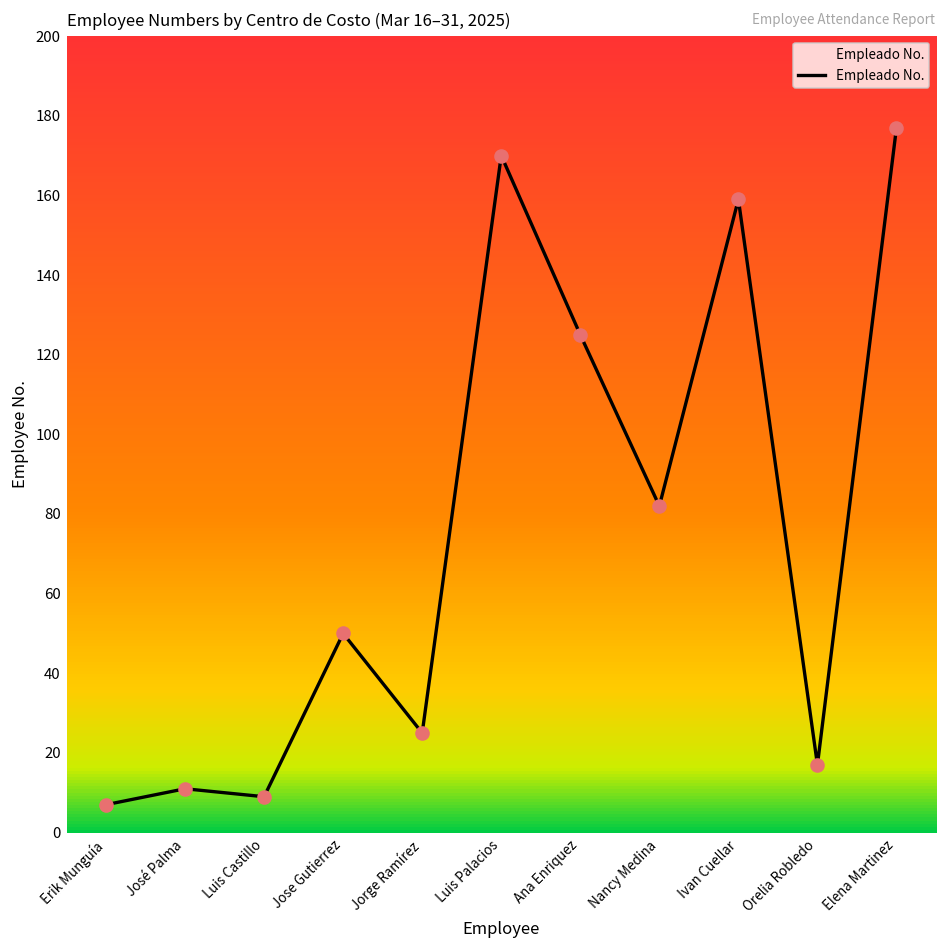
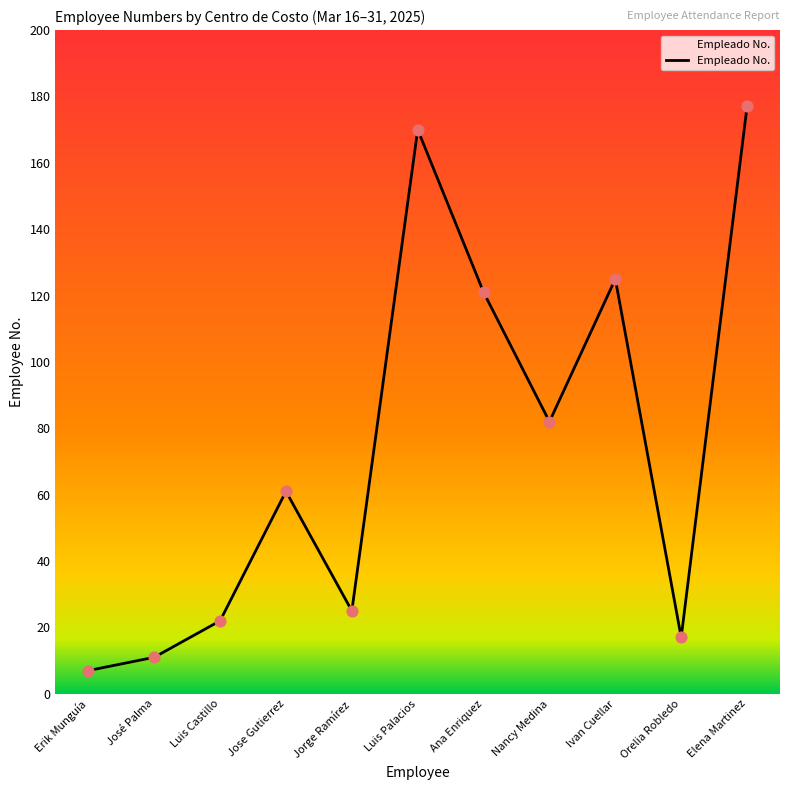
  {
    "Erik Munguía": 7,
    "José Palma": 11,
-   "Luis Castillo": 9,
-   "Jose Gutierrez": 50,
+   "Luis Castillo": 22,
+   "Jose Gutierrez": 61,
    "Jorge Ramírez": 25,
    "Luis Palacios": 170,
-   "Ana Enriquez": 125,
+   "Ana Enriquez": 121,
    "Nancy Medina": 82,
-   "Ivan Cuellar": 159,
+   "Ivan Cuellar": 125,
    "Orelia Robledo": 17,
    "Elena Martinez": 177
  }
